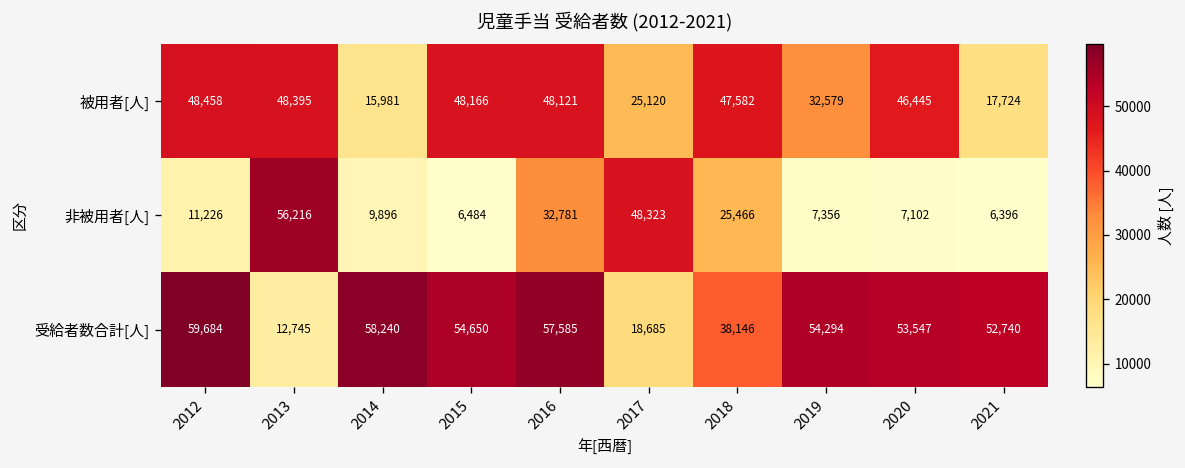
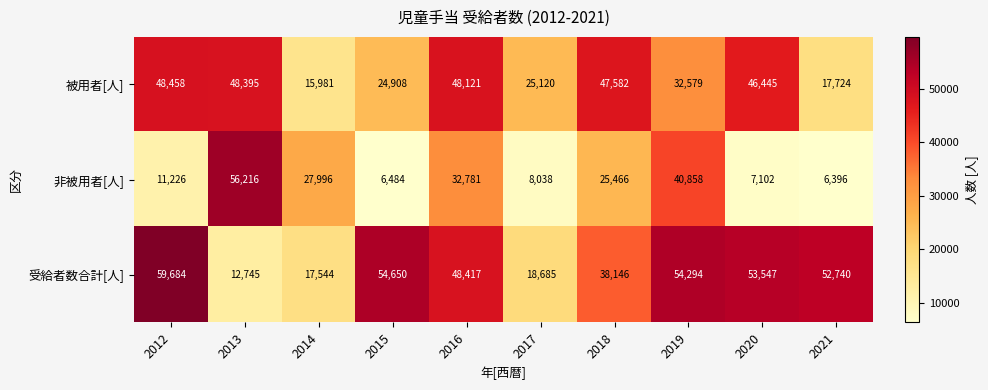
  {
    "被用者[人]": {
      "2012": "48,458",
      "2013": "48,395",
      "2014": "15,981",
-     "2015": "48,166",
+     "2015": "24,908",
      "2016": "48,121",
      "2017": "25,120",
      "2018": "47,582",
      "2019": "32,579",
      "2020": "46,445",
      "2021": "17,724"
    },
    "非被用者[人]": {
      "2012": "11,226",
      "2013": "56,216",
-     "2014": "9,896",
+     "2014": "27,996",
      "2015": "6,484",
      "2016": "32,781",
-     "2017": "48,323",
+     "2017": "8,038",
      "2018": "25,466",
-     "2019": "7,356",
+     "2019": "40,858",
      "2020": "7,102",
      "2021": "6,396"
    },
    "受給者数合計[人]": {
      "2012": "59,684",
      "2013": "12,745",
-     "2014": "58,240",
+     "2014": "17,544",
      "2015": "54,650",
-     "2016": "57,585",
+     "2016": "48,417",
      "2017": "18,685",
      "2018": "38,146",
      "2019": "54,294",
      "2020": "53,547",
      "2021": "52,740"
    }
  }
